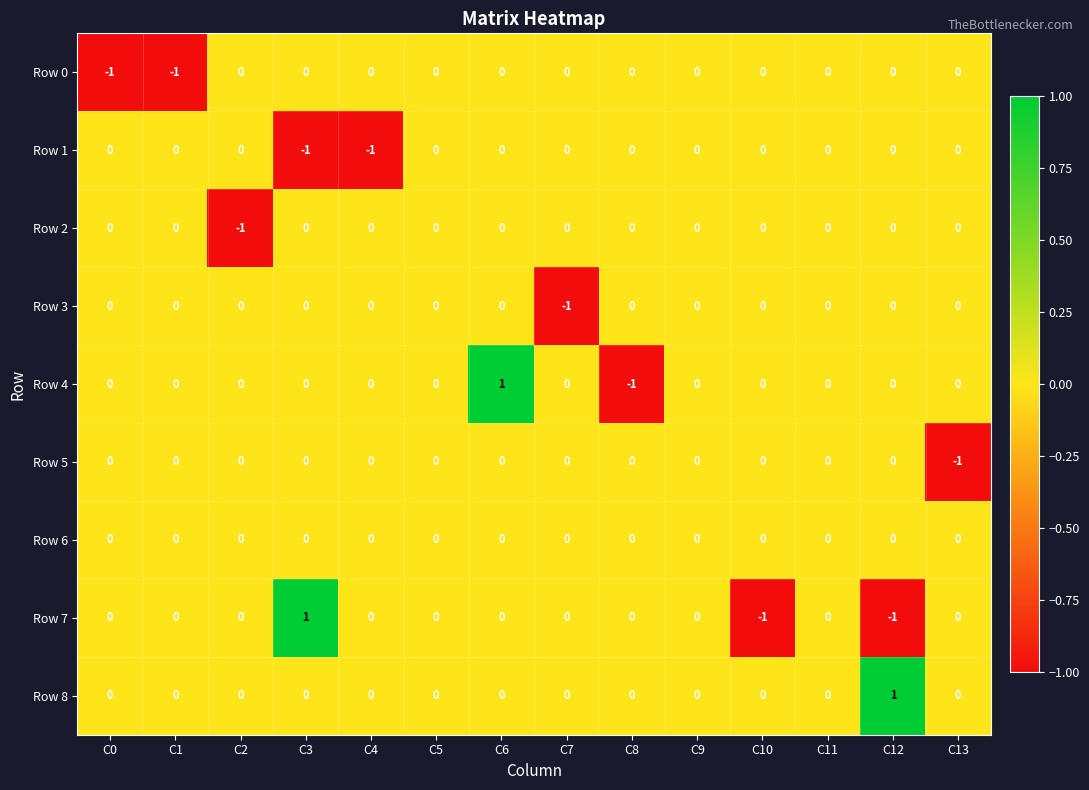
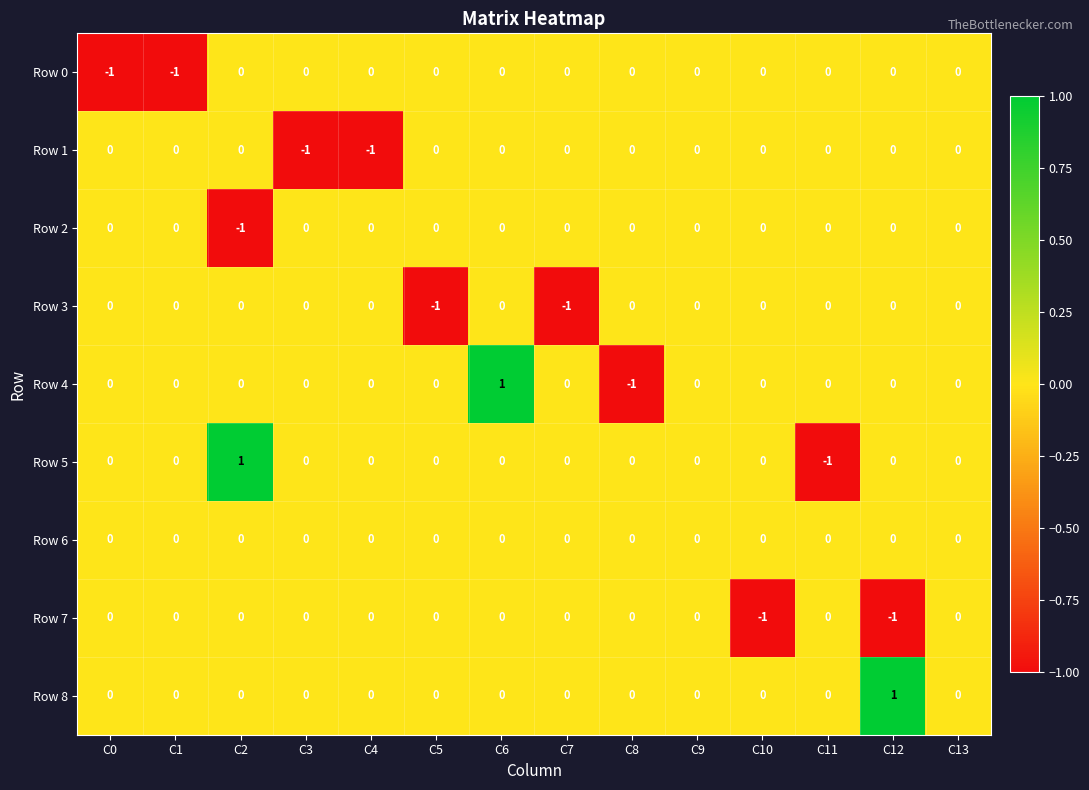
  {
    "Row 0": {
      "C0": -1,
      "C1": -1,
      "C2": 0,
      "C3": 0,
      "C4": 0,
      "C5": 0,
      "C6": 0,
      "C7": 0,
      "C8": 0,
      "C9": 0,
      "C10": 0,
      "C11": 0,
      "C12": 0,
      "C13": 0
    },
    "Row 1": {
      "C0": 0,
      "C1": 0,
      "C2": 0,
      "C3": -1,
      "C4": -1,
      "C5": 0,
      "C6": 0,
      "C7": 0,
      "C8": 0,
      "C9": 0,
      "C10": 0,
      "C11": 0,
      "C12": 0,
      "C13": 0
    },
    "Row 2": {
      "C0": 0,
      "C1": 0,
      "C2": -1,
      "C3": 0,
      "C4": 0,
      "C5": 0,
      "C6": 0,
      "C7": 0,
      "C8": 0,
      "C9": 0,
      "C10": 0,
      "C11": 0,
      "C12": 0,
      "C13": 0
    },
    "Row 3": {
      "C0": 0,
      "C1": 0,
      "C2": 0,
      "C3": 0,
      "C4": 0,
-     "C5": 0,
+     "C5": -1,
      "C6": 0,
      "C7": -1,
      "C8": 0,
      "C9": 0,
      "C10": 0,
      "C11": 0,
      "C12": 0,
      "C13": 0
    },
    "Row 4": {
      "C0": 0,
      "C1": 0,
      "C2": 0,
      "C3": 0,
      "C4": 0,
      "C5": 0,
      "C6": 1,
      "C7": 0,
      "C8": -1,
      "C9": 0,
      "C10": 0,
      "C11": 0,
      "C12": 0,
      "C13": 0
    },
    "Row 5": {
      "C0": 0,
      "C1": 0,
-     "C2": 0,
+     "C2": 1,
      "C3": 0,
      "C4": 0,
      "C5": 0,
      "C6": 0,
      "C7": 0,
      "C8": 0,
      "C9": 0,
      "C10": 0,
-     "C11": 0,
+     "C11": -1,
      "C12": 0,
-     "C13": -1
+     "C13": 0
    },
    "Row 6": {
      "C0": 0,
      "C1": 0,
      "C2": 0,
      "C3": 0,
      "C4": 0,
      "C5": 0,
      "C6": 0,
      "C7": 0,
      "C8": 0,
      "C9": 0,
      "C10": 0,
      "C11": 0,
      "C12": 0,
      "C13": 0
    },
    "Row 7": {
      "C0": 0,
      "C1": 0,
      "C2": 0,
-     "C3": 1,
+     "C3": 0,
      "C4": 0,
      "C5": 0,
      "C6": 0,
      "C7": 0,
      "C8": 0,
      "C9": 0,
      "C10": -1,
      "C11": 0,
      "C12": -1,
      "C13": 0
    },
    "Row 8": {
      "C0": 0,
      "C1": 0,
      "C2": 0,
      "C3": 0,
      "C4": 0,
      "C5": 0,
      "C6": 0,
      "C7": 0,
      "C8": 0,
      "C9": 0,
      "C10": 0,
      "C11": 0,
      "C12": 1,
      "C13": 0
    }
  }
